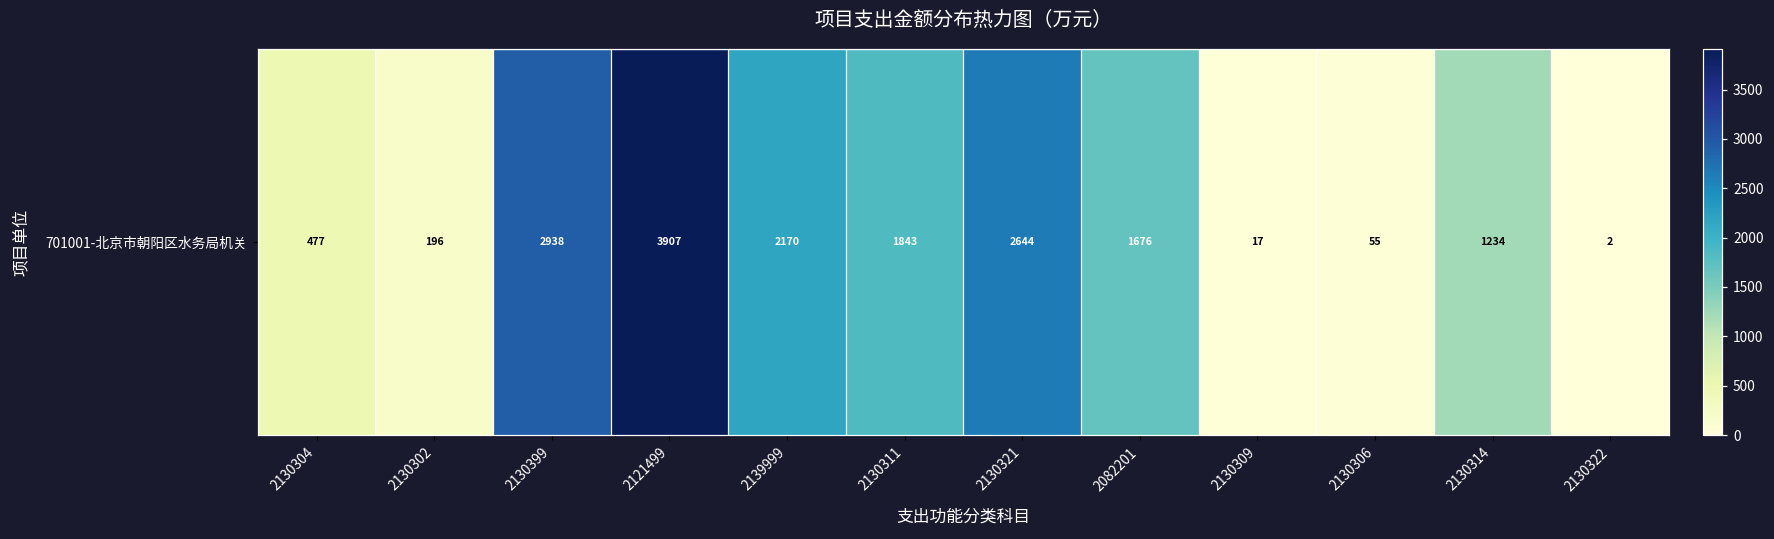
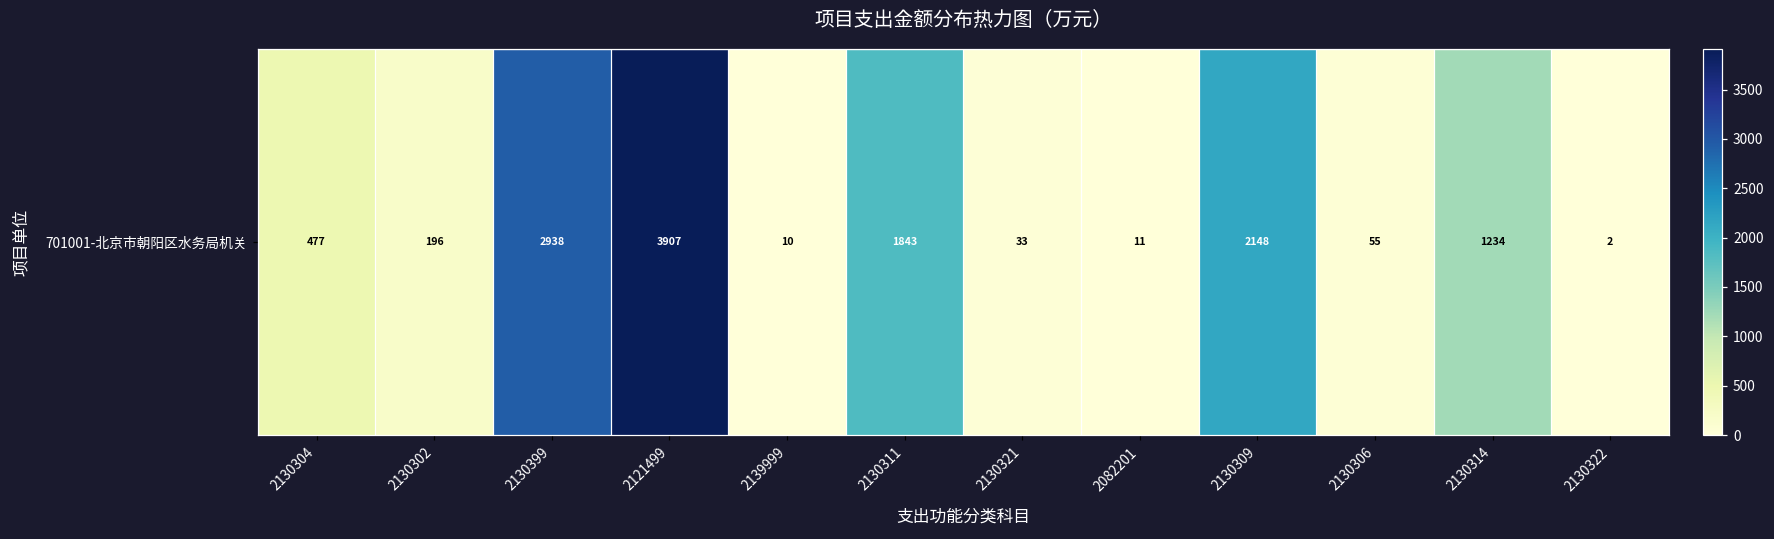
  {
    "701001-北京市朝阳区水务局机关": {
      "2130304": 477,
      "2130302": 196,
      "2130399": 2938,
      "2121499": 3907,
-     "2139999": 2170,
+     "2139999": 10,
      "2130311": 1843,
-     "2130321": 2644,
-     "2082201": 1676,
-     "2130309": 17,
+     "2130321": 33,
+     "2082201": 11,
+     "2130309": 2148,
      "2130306": 55,
      "2130314": 1234,
      "2130322": 2
    }
  }
